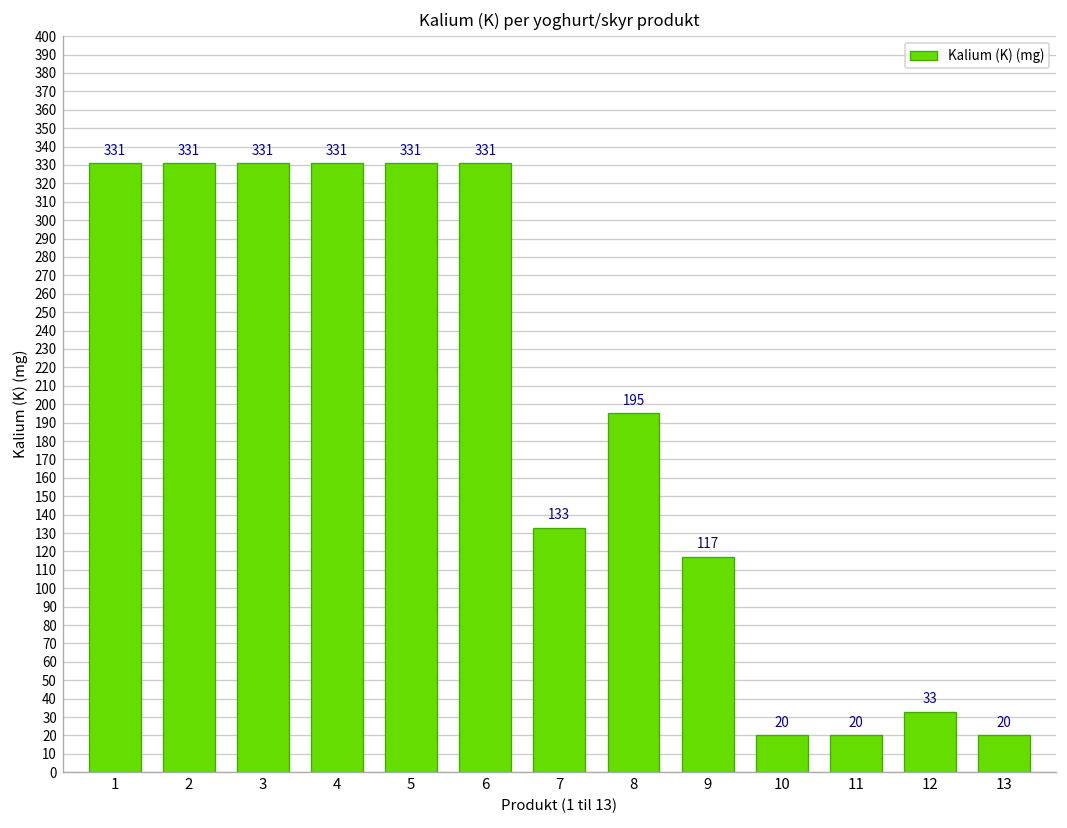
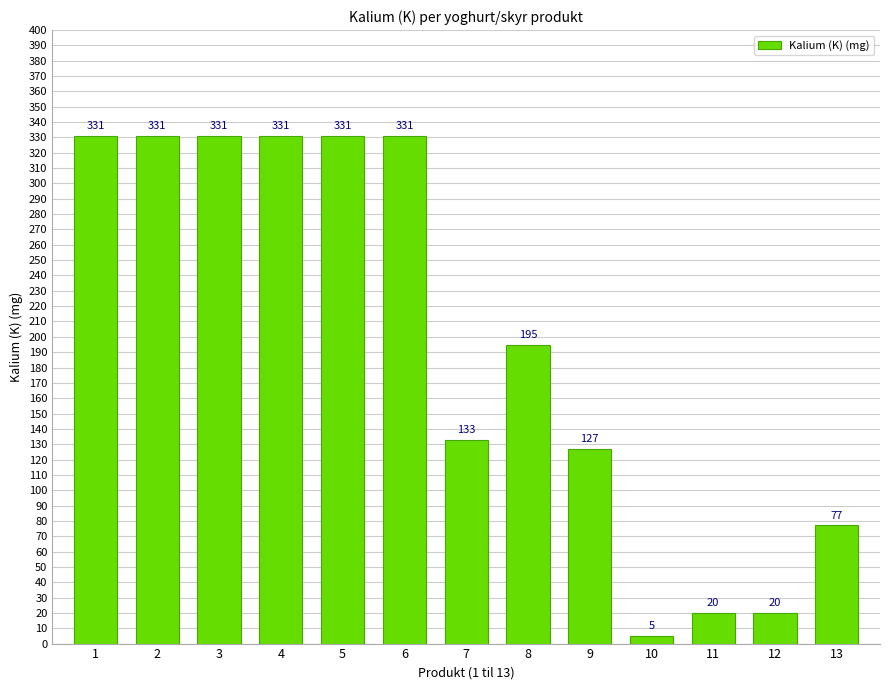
  {
    "1": 331,
    "2": 331,
    "3": 331,
    "4": 331,
    "5": 331,
    "6": 331,
    "7": 133,
    "8": 195,
-   "9": 117,
-   "10": 20,
+   "9": 127,
+   "10": 5,
    "11": 20,
-   "12": 33,
-   "13": 20
+   "12": 20,
+   "13": 77
  }
